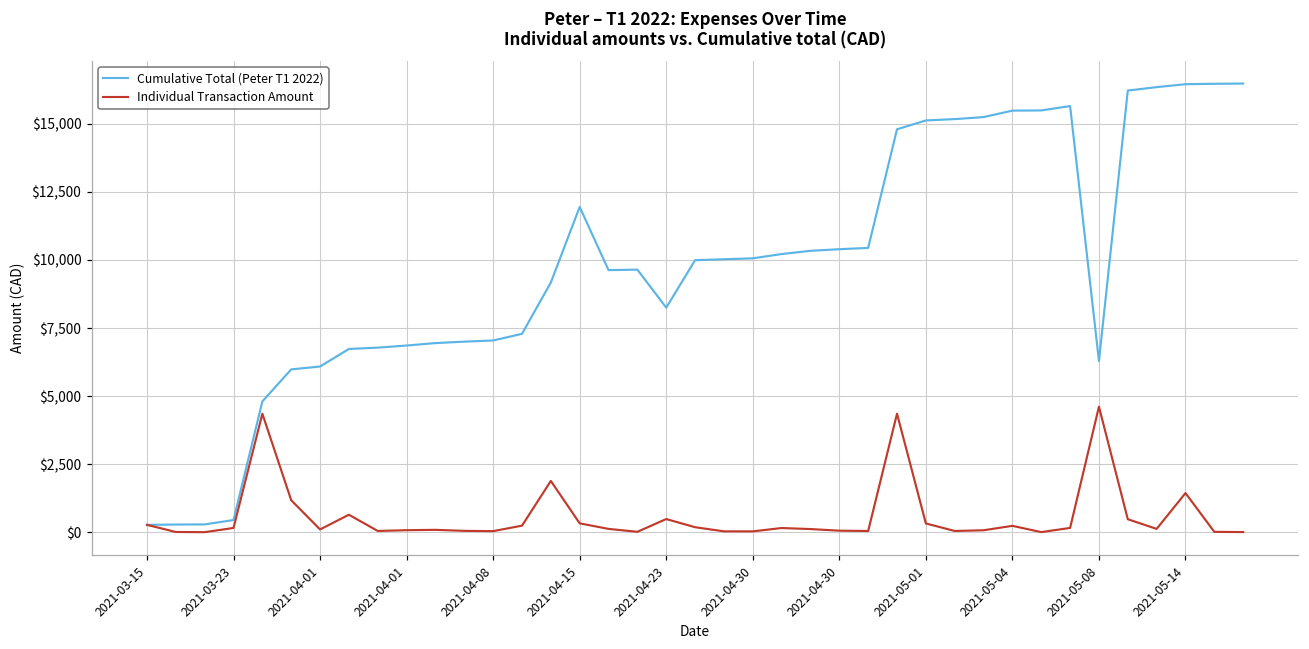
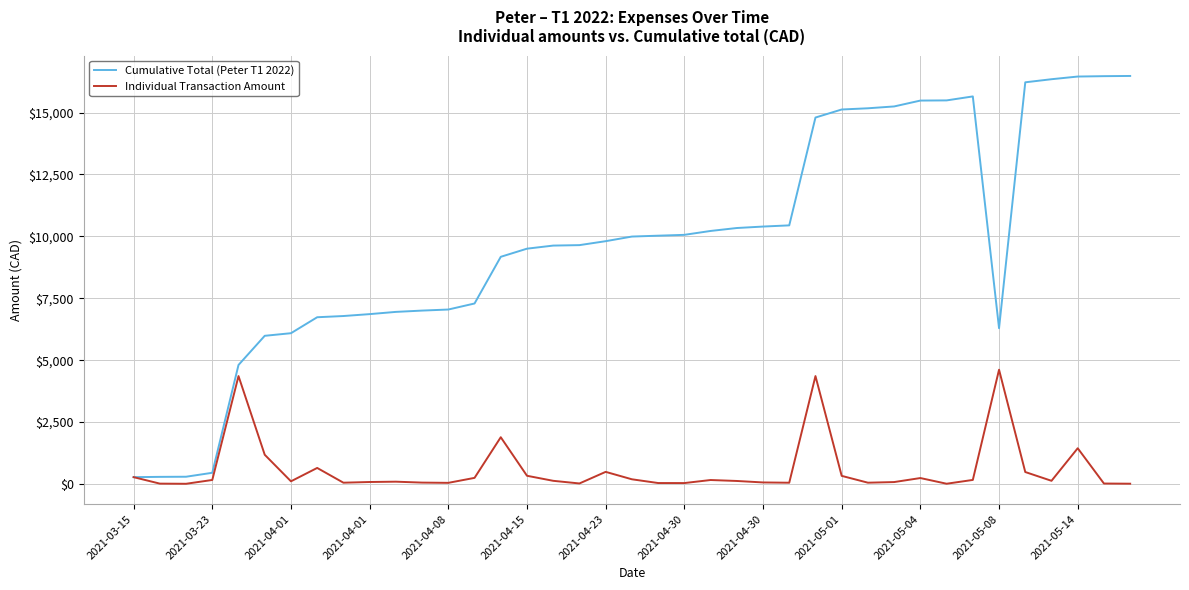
  {
    "Cumulative Total (Peter T1 2022)": {
-     "2021-04-15": "$12,000",
-     "2021-04-23": "$8,300",
+     "2021-04-15": "$9,500",
+     "2021-04-23": "$9,800",
      "2021-05-04": "$15,500",
      "2021-05-08": "$6,300",
      "2021-05-14": "$16,500"
    },
    "Individual Transaction Amount": {
      "2021-04-15": "$300",
      "2021-04-23": "$500",
      "2021-05-04": "$200",
      "2021-05-08": "$4,600",
      "2021-05-14": "$1,400"
    }
  }
